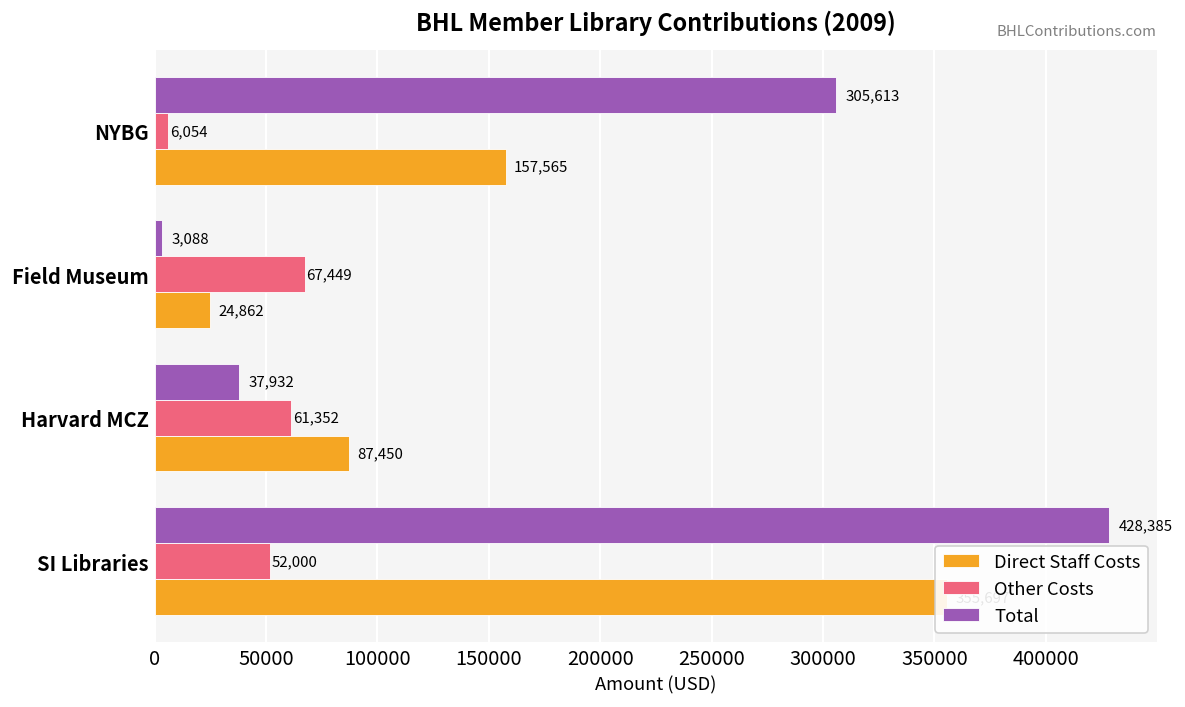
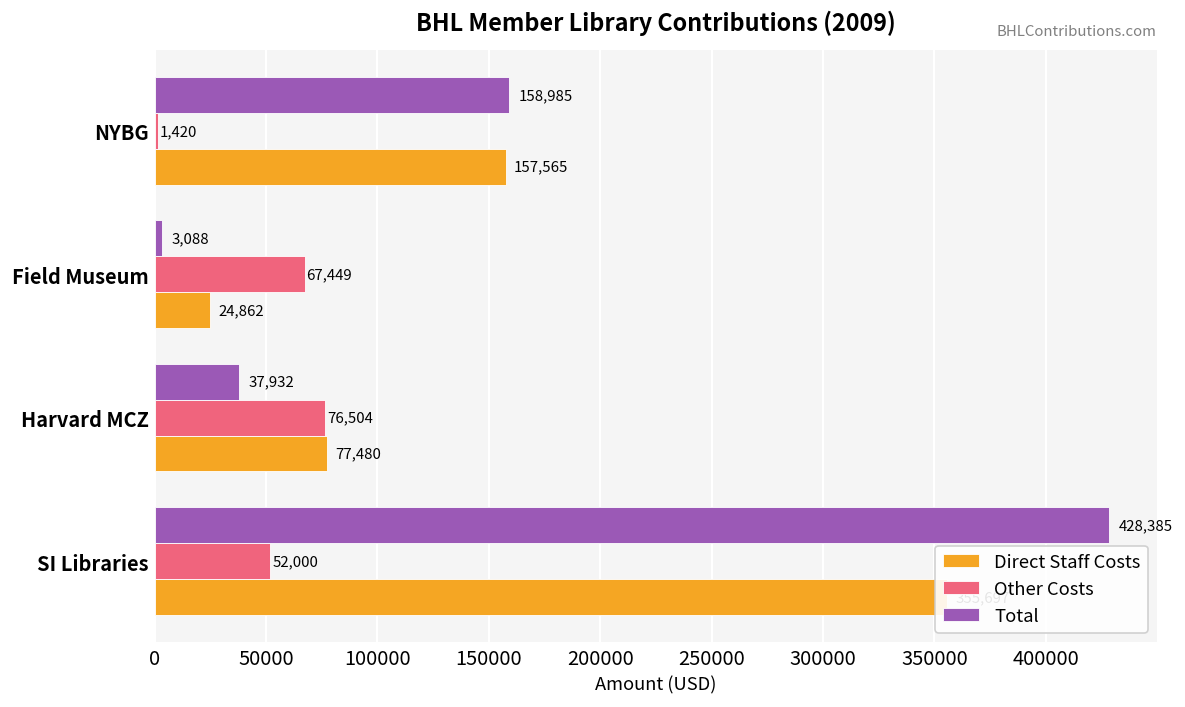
  {
    "Direct Staff Costs": {
      "NYBG": "157,565",
      "Field Museum": "24,862",
-     "Harvard MCZ": "87,450"
+     "Harvard MCZ": "77,480"
    },
    "Other Costs": {
-     "NYBG": "6,054",
+     "NYBG": "1,420",
      "Field Museum": "67,449",
-     "Harvard MCZ": "61,352",
+     "Harvard MCZ": "76,504",
      "SI Libraries": "52,000"
    },
    "Total": {
-     "NYBG": "305,613",
+     "NYBG": "158,985",
      "Field Museum": "3,088",
      "Harvard MCZ": "37,932",
      "SI Libraries": "428,385"
    }
  }
